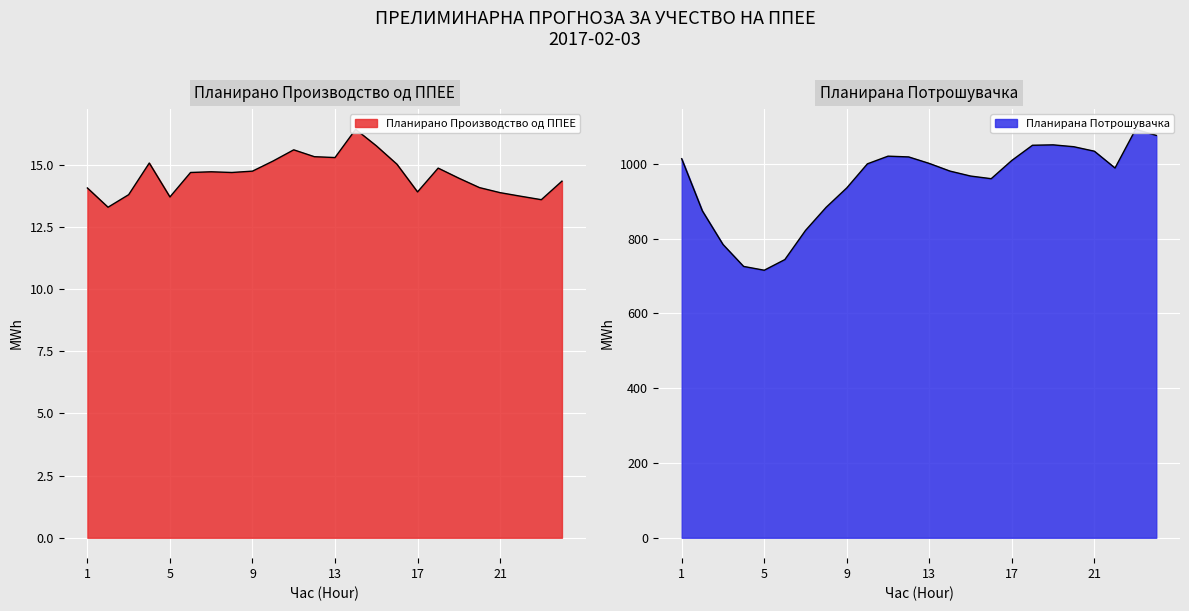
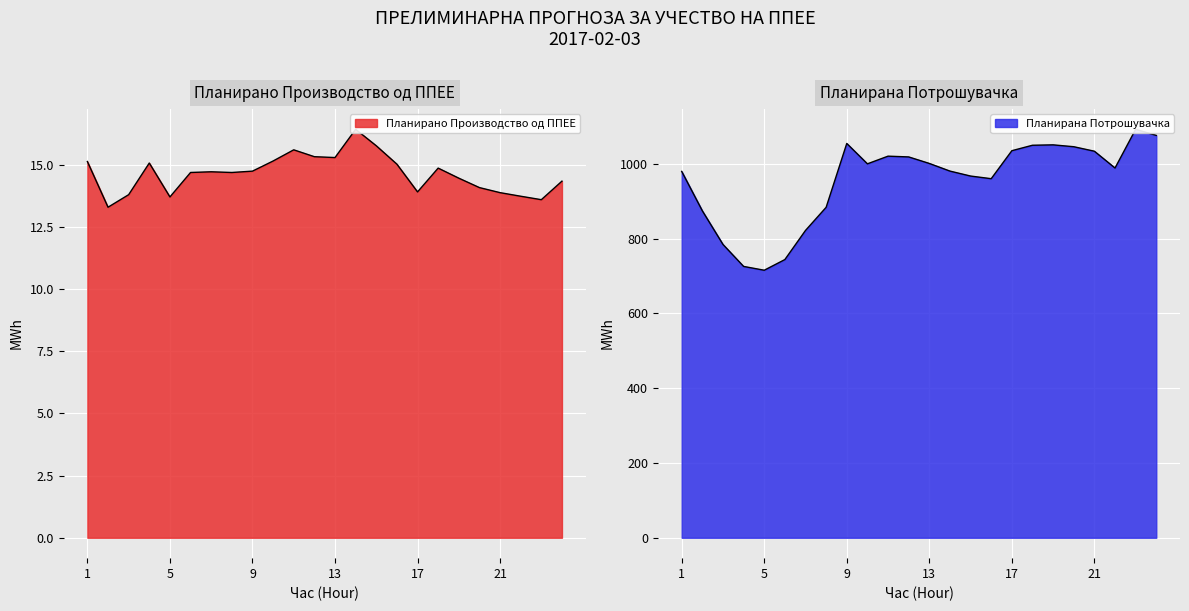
  {
    "Планирано Производство од ППЕЕ": {
-     "1": 14.1,
+     "1": 15.1,
      "5": 13.7,
      "9": 14.7,
      "13": 15.3,
      "17": 13.9,
      "21": 13.9
    },
    "Планирана Потрошувачка": {
-     "1": 1010,
+     "1": 980,
      "5": 720,
-     "9": 940,
+     "9": 1050,
      "13": 1000,
-     "17": 1010,
+     "17": 1040,
      "21": 1030
    }
  }
